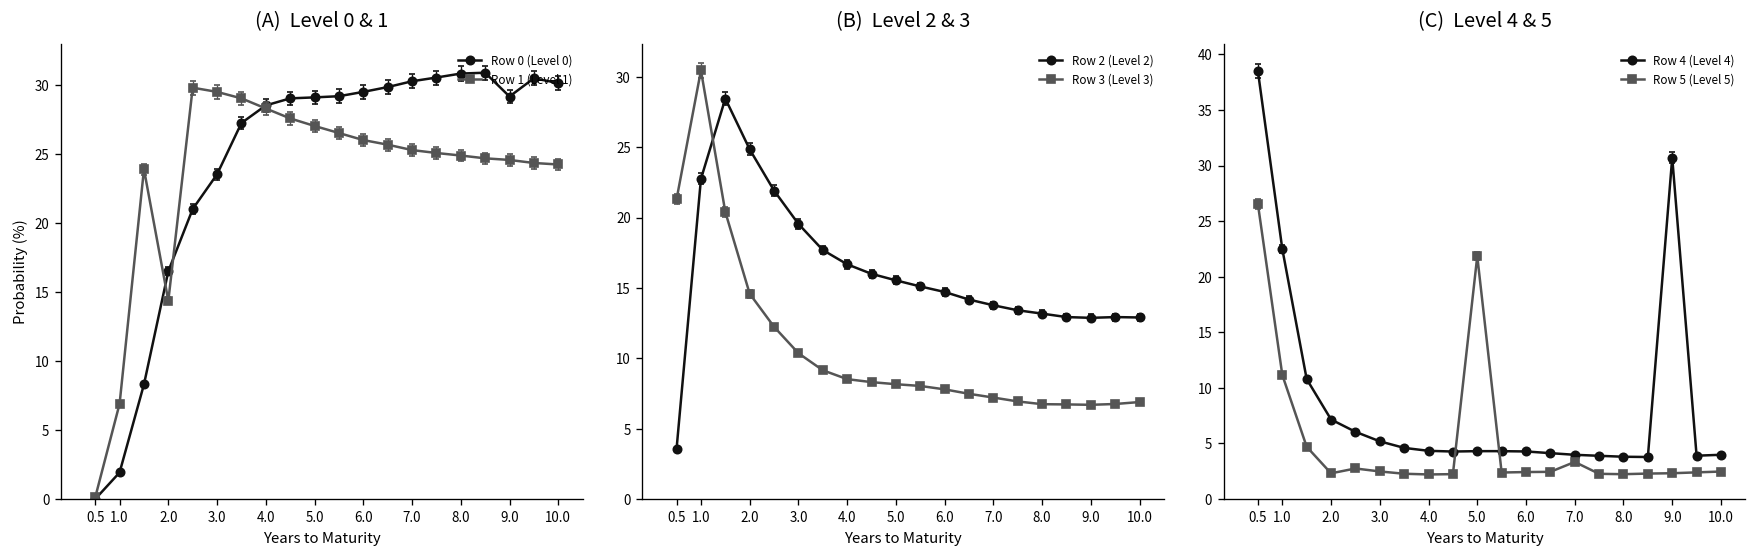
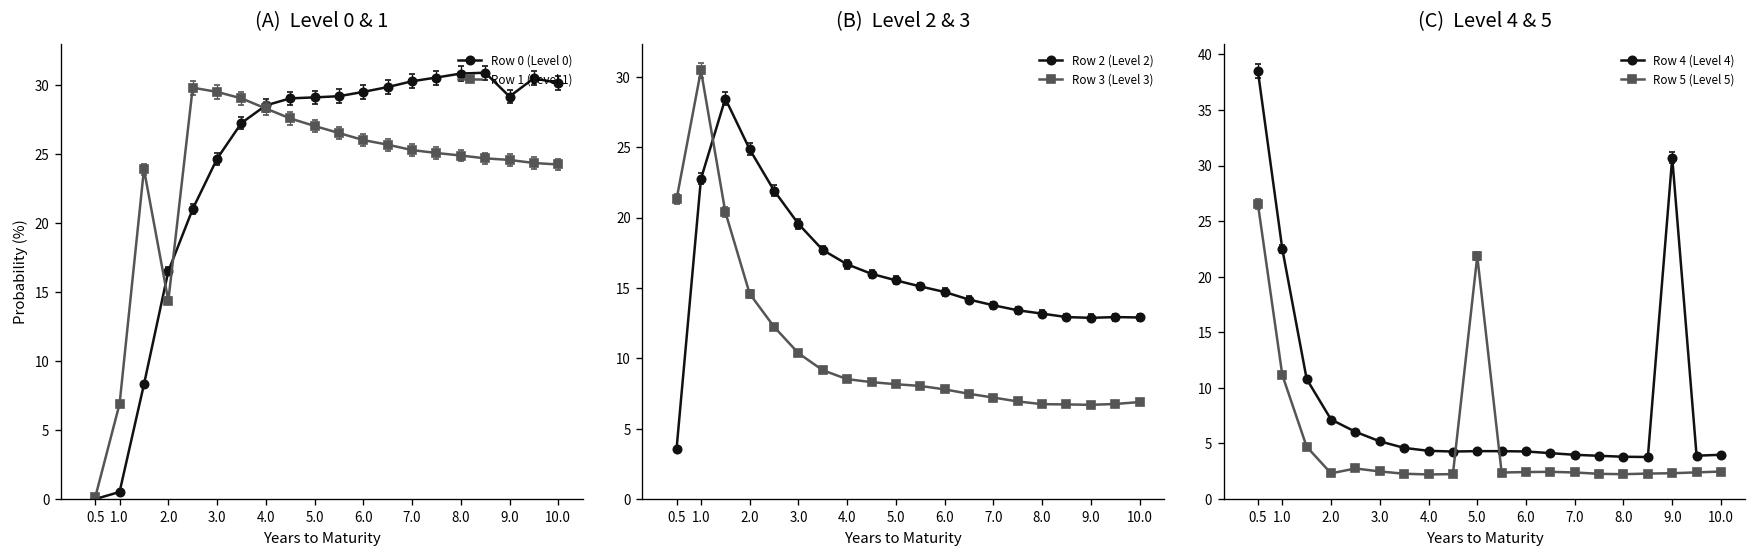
  {
    "(A) Level 0 & 1": {
      "Row 0 (Level 0)": {
-       "1.0": 1.9,
+       "1.0": 0.5,
        "2.0": 16.5,
-       "3.0": 23.6,
+       "3.0": 24.7,
        "4.0": 28.6,
        "5.0": 29.1,
        "6.0": 29.5,
        "7.0": 30.3,
        "8.0": 30.9,
        "9.0": 29.2,
        "10.0": 30.2
      },
      "Row 1 (Level 1)": {
        "2.0": 14.4,
        "3.0": 29.5,
        "4.0": 28.3,
        "5.0": 27.1,
        "6.0": 26.0,
        "7.0": 25.3,
        "8.0": 24.9,
        "9.0": 24.6,
        "10.0": 24.3
      }
    },
    "(B) Level 2 & 3": {
      "Row 2 (Level 2)": {
        "1.0": 22.7,
        "2.0": 24.8,
        "3.0": 19.5,
        "4.0": 16.7,
        "5.0": 15.5,
        "6.0": 14.7,
        "7.0": 13.8,
        "8.0": 13.2,
        "9.0": 12.9,
        "10.0": 12.9
      },
      "Row 3 (Level 3)": {
        "0.5": 21.3,
        "1.0": 30.4,
        "2.0": 14.6
      }
    },
    "(C) Level 4 & 5": {
      "Row 4 (Level 4)": {
        "0.5": 38,
        "1.0": 23,
        "9.0": 31
      },
      "Row 5 (Level 5)": {
        "0.5": 27,
        "5.0": 22,
-       "7.0": 3
+       "7.0": 2
      }
    }
  }
